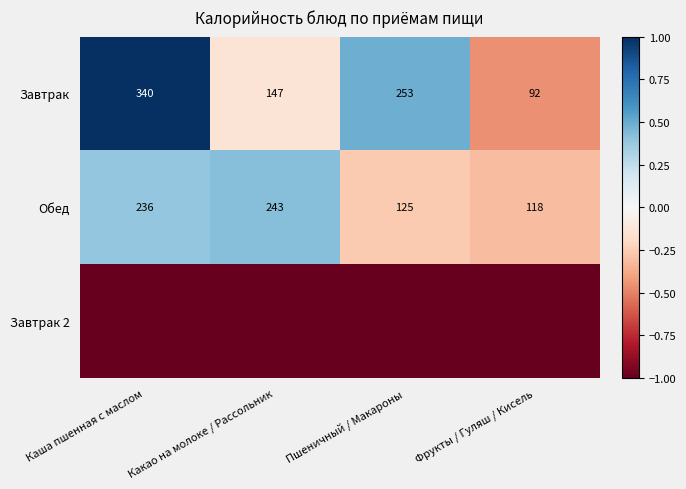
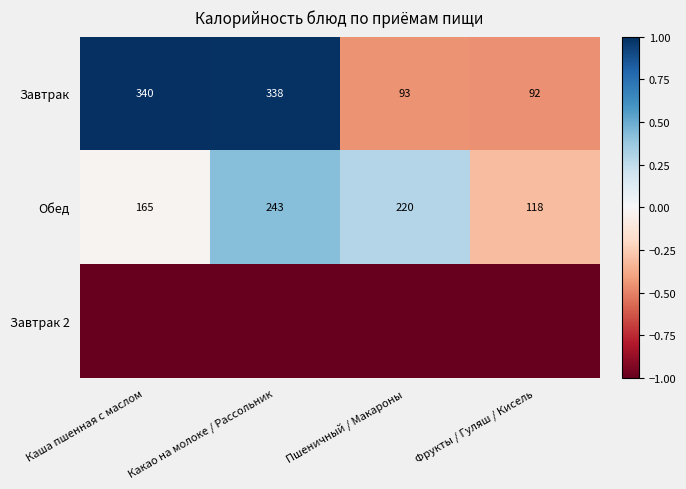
  {
    "Завтрак": {
      "Каша пшенная с маслом": 340,
-     "Какао на молоке / Рассольник": 147,
-     "Пшеничный / Макароны": 253,
+     "Какао на молоке / Рассольник": 338,
+     "Пшеничный / Макароны": 93,
      "Фрукты / Гуляш / Кисель": 92
    },
    "Обед": {
-     "Каша пшенная с маслом": 236,
+     "Каша пшенная с маслом": 165,
      "Какао на молоке / Рассольник": 243,
-     "Пшеничный / Макароны": 125,
+     "Пшеничный / Макароны": 220,
      "Фрукты / Гуляш / Кисель": 118
    }
  }
